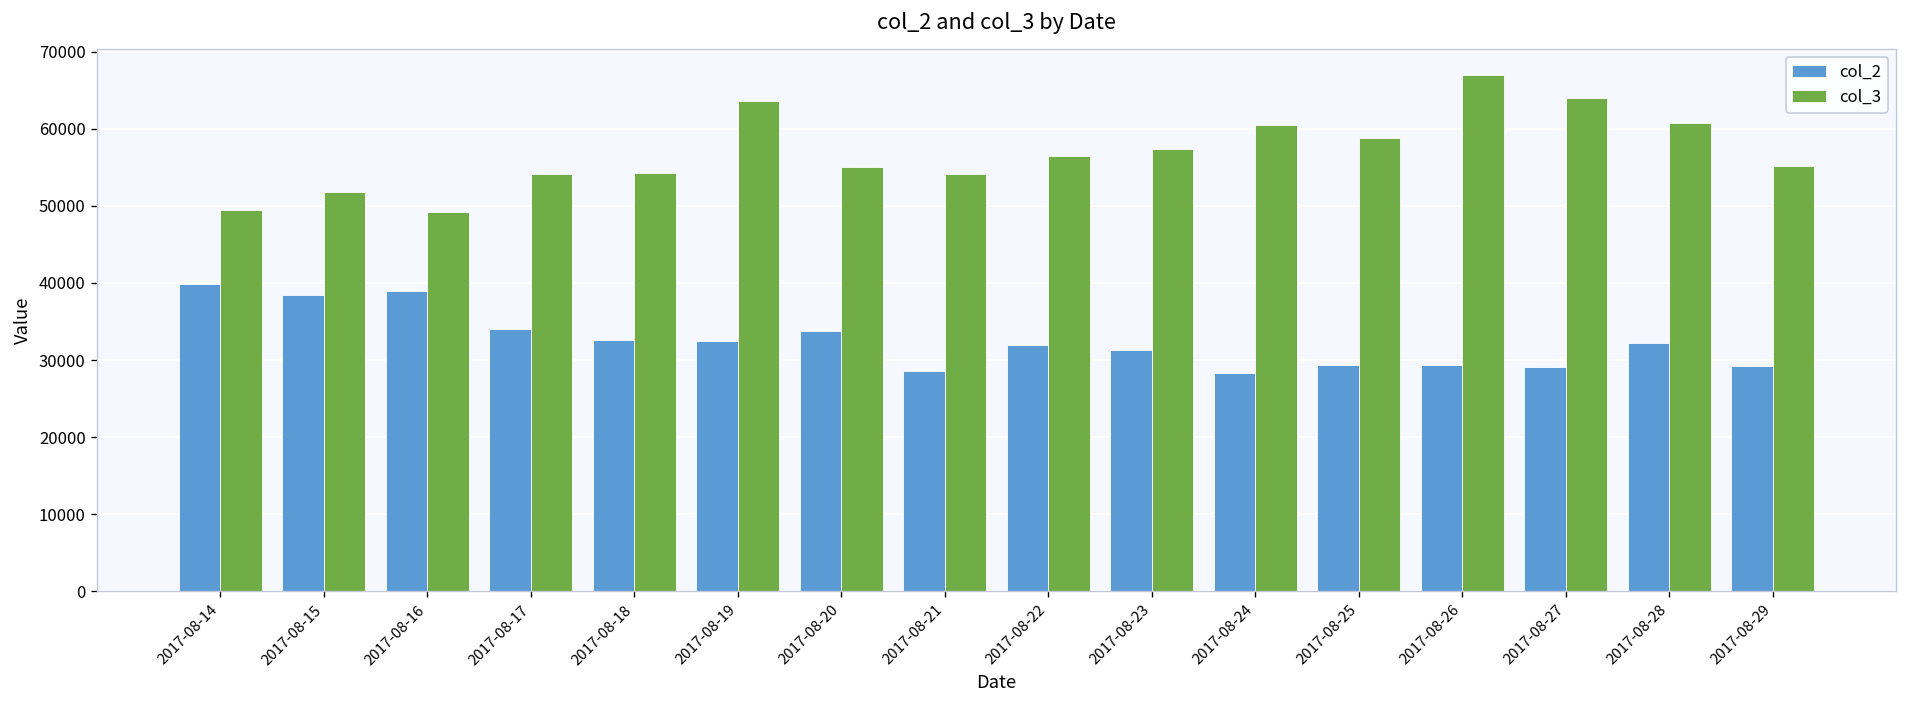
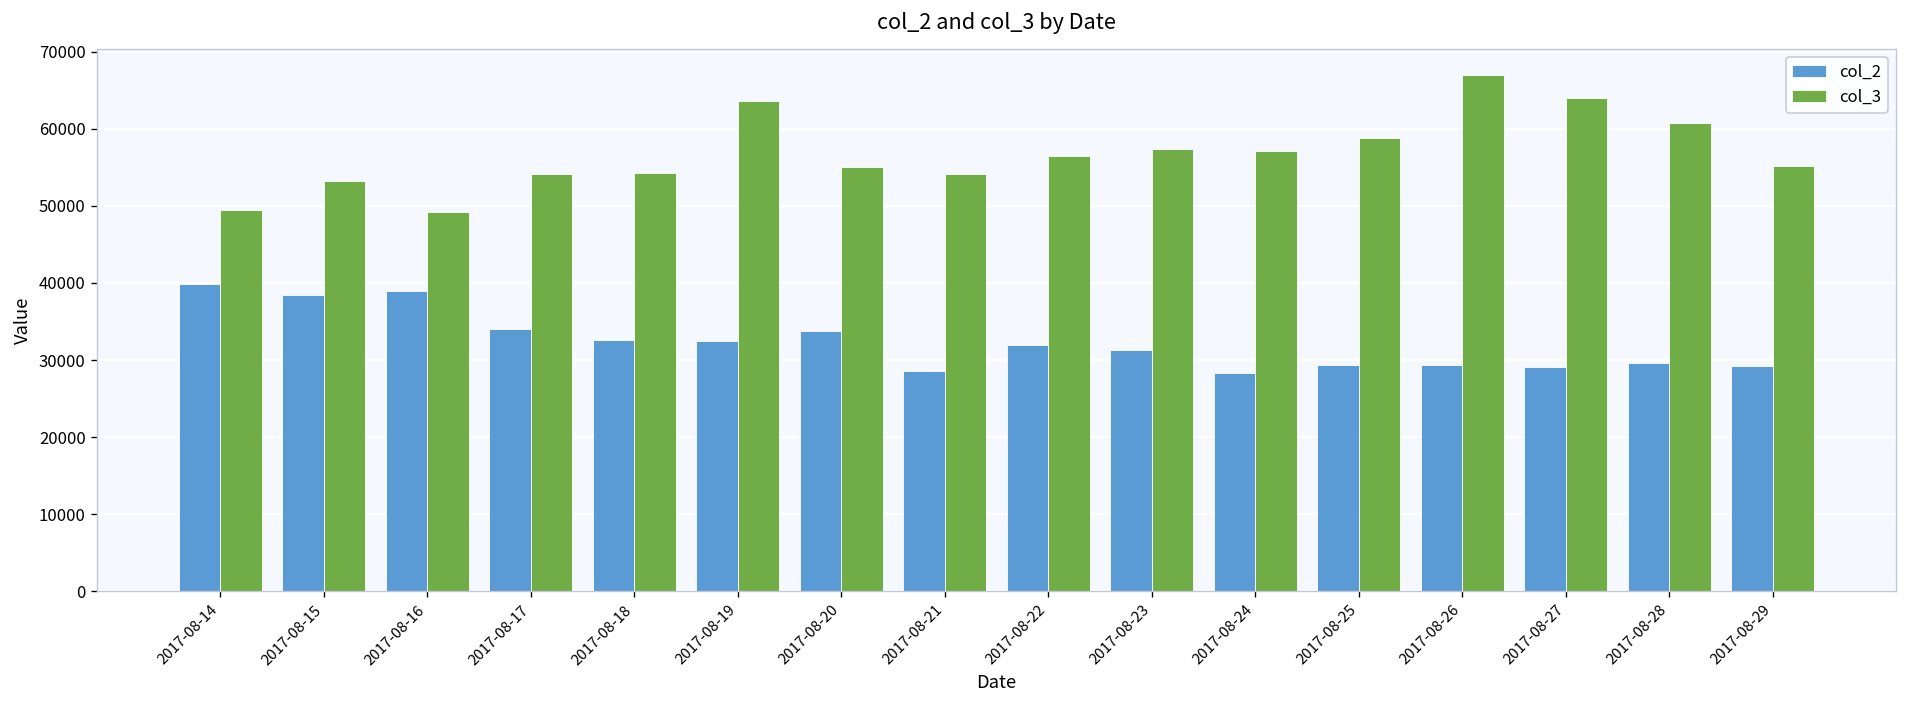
  {
    "col_2": {
      "2017-08-14": 40000,
      "2017-08-15": 38000,
      "2017-08-16": 39000,
      "2017-08-17": 34000,
      "2017-08-18": 33000,
      "2017-08-19": 32000,
      "2017-08-20": 34000,
      "2017-08-21": 29000,
      "2017-08-22": 32000,
      "2017-08-23": 31000,
      "2017-08-24": 28000,
      "2017-08-25": 29000,
      "2017-08-26": 29000,
      "2017-08-27": 29000,
-     "2017-08-28": 32000,
+     "2017-08-28": 30000,
      "2017-08-29": 29000
    },
    "col_3": {
      "2017-08-14": 49000,
-     "2017-08-15": 52000,
+     "2017-08-15": 53000,
      "2017-08-16": 49000,
      "2017-08-17": 54000,
      "2017-08-18": 54000,
      "2017-08-19": 64000,
      "2017-08-20": 55000,
      "2017-08-21": 54000,
      "2017-08-22": 57000,
      "2017-08-23": 57000,
-     "2017-08-24": 61000,
+     "2017-08-24": 57000,
      "2017-08-25": 59000,
      "2017-08-26": 67000,
      "2017-08-27": 64000,
      "2017-08-28": 61000,
      "2017-08-29": 55000
    }
  }
